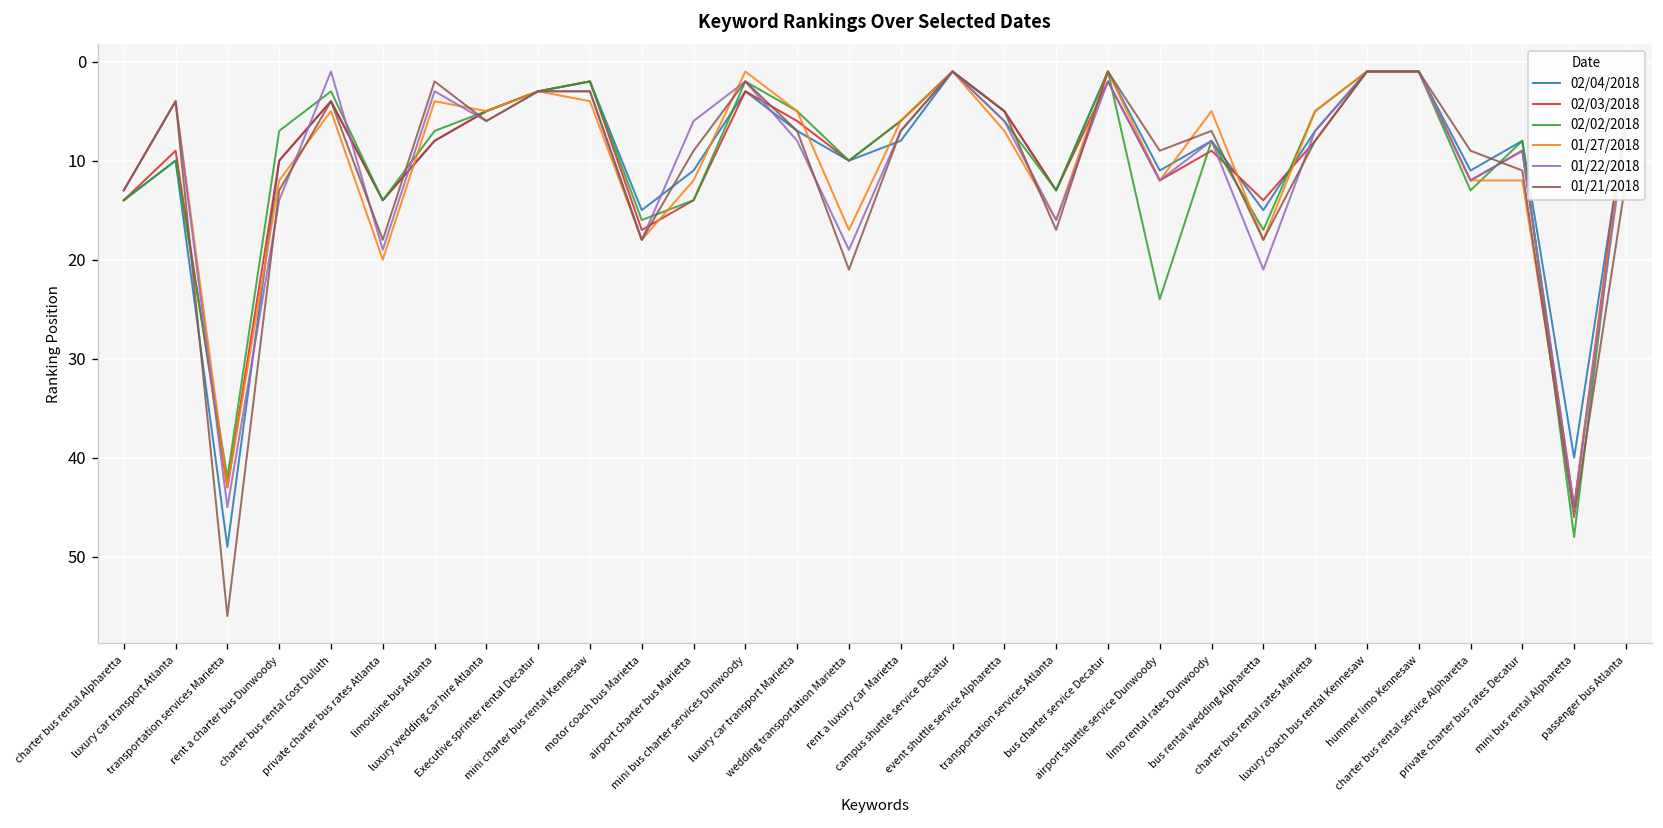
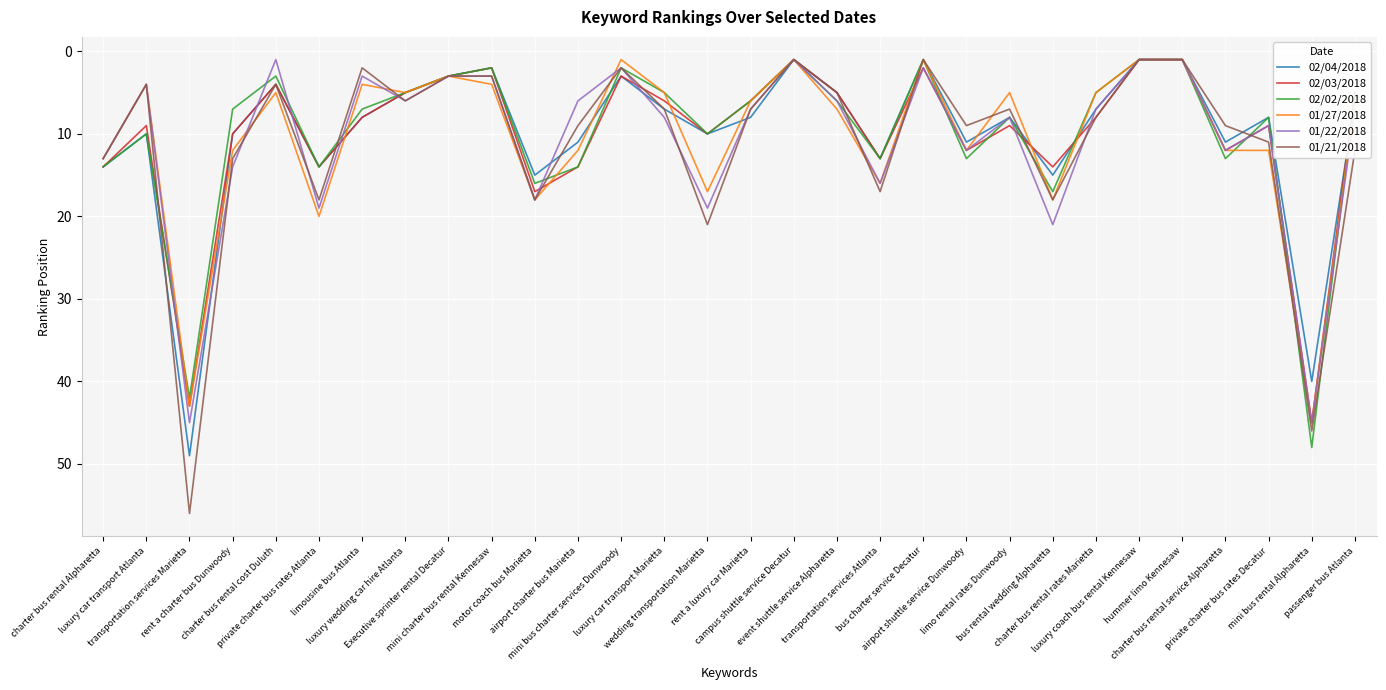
  {
    "02/04/2018": {
      "transportation services Marietta": 49,
      "motor coach bus Marietta": 15,
      "airport charter bus Marietta": 11,
      "rent a luxury car Marietta": 8,
      "airport shuttle service Dunwoody": 11,
      "bus rental wedding Alpharetta": 15,
      "charter bus rental service Alpharetta": 11,
      "mini bus rental Alpharetta": 40
    },
    "02/03/2018": {
      "luxury car transport Atlanta": 9,
      "motor coach bus Marietta": 17,
      "luxury car transport Marietta": 6,
      "limo rental rates Dunwoody": 9,
      "bus rental wedding Alpharetta": 14
    },
    "02/02/2018": {
      "transportation services Marietta": 42,
      "rent a charter bus Dunwoody": 7,
      "charter bus rental cost Duluth": 3,
      "limousine bus Atlanta": 7,
      "motor coach bus Marietta": 16,
-     "airport shuttle service Dunwoody": 24,
+     "airport shuttle service Dunwoody": 13,
      "bus rental wedding Alpharetta": 17,
      "charter bus rental service Alpharetta": 13,
      "mini bus rental Alpharetta": 48
    },
    "01/27/2018": {
      "rent a charter bus Dunwoody": 12,
      "charter bus rental cost Duluth": 5,
      "private charter bus rates Atlanta": 20,
      "limousine bus Atlanta": 4,
      "mini charter bus rental Kennesaw": 4,
      "airport charter bus Marietta": 12,
      "mini bus charter services Dunwoody": 1,
      "wedding transportation Marietta": 17,
      "event shuttle service Alpharetta": 7,
      "limo rental rates Dunwoody": 5,
      "private charter bus rates Decatur": 12
    },
    "01/22/2018": {
      "transportation services Marietta": 45,
      "rent a charter bus Dunwoody": 14,
      "charter bus rental cost Duluth": 1,
      "private charter bus rates Atlanta": 19,
      "limousine bus Atlanta": 3,
      "airport charter bus Marietta": 6,
      "luxury car transport Marietta": 8,
      "wedding transportation Marietta": 19,
      "bus rental wedding Alpharetta": 21
    },
    "01/21/2018": {
      "transportation services Marietta": 56,
      "rent a charter bus Dunwoody": 13,
      "private charter bus rates Atlanta": 18,
      "limousine bus Atlanta": 2,
      "airport charter bus Marietta": 9,
      "wedding transportation Marietta": 21,
      "transportation services Atlanta": 17,
      "airport shuttle service Dunwoody": 9,
      "limo rental rates Dunwoody": 7,
      "charter bus rental service Alpharetta": 9,
      "private charter bus rates Decatur": 11,
      "mini bus rental Alpharetta": 46
    }
  }
